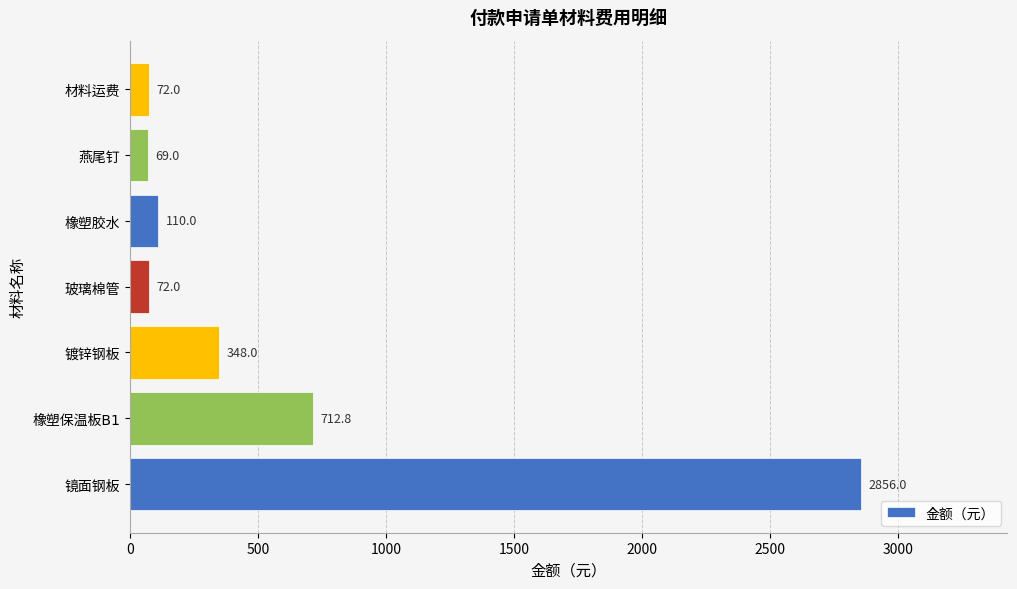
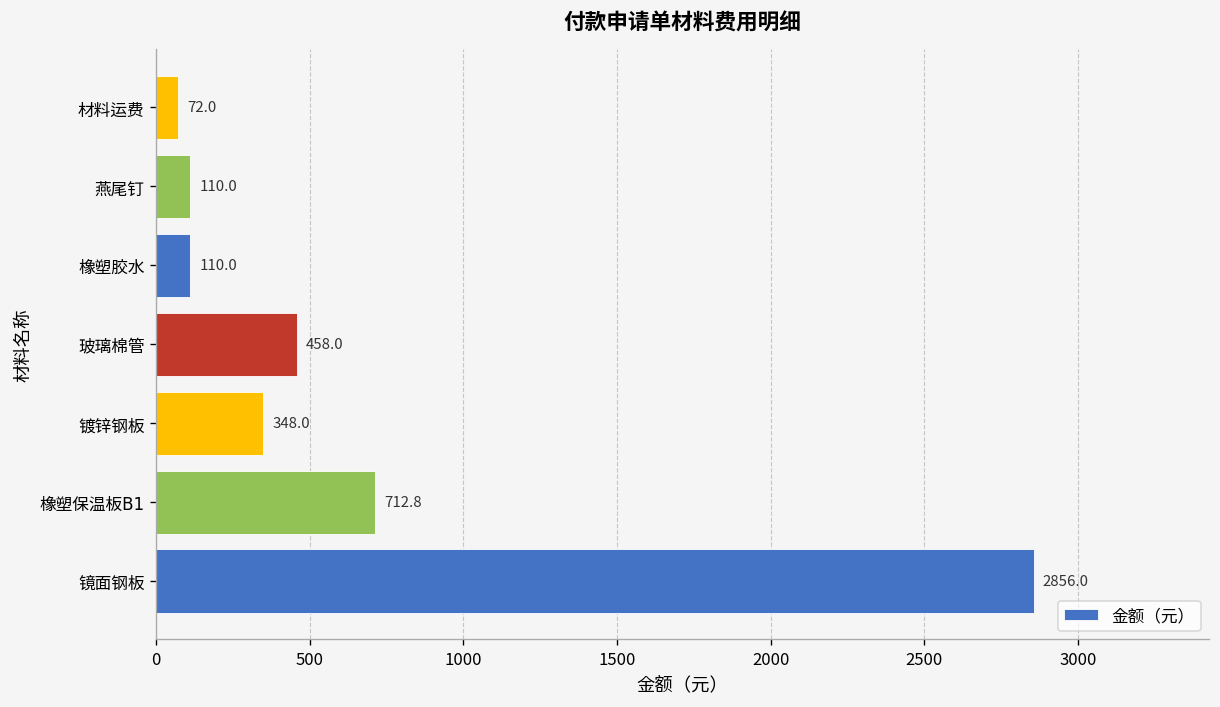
  {
    "材料运费": 72.0,
-   "燕尾钉": 69.0,
+   "燕尾钉": 110.0,
    "橡塑胶水": 110.0,
-   "玻璃棉管": 72.0,
+   "玻璃棉管": 458.0,
    "镀锌钢板": 348.0,
    "橡塑保温板B1": 712.8,
    "镜面钢板": 2856.0
  }
